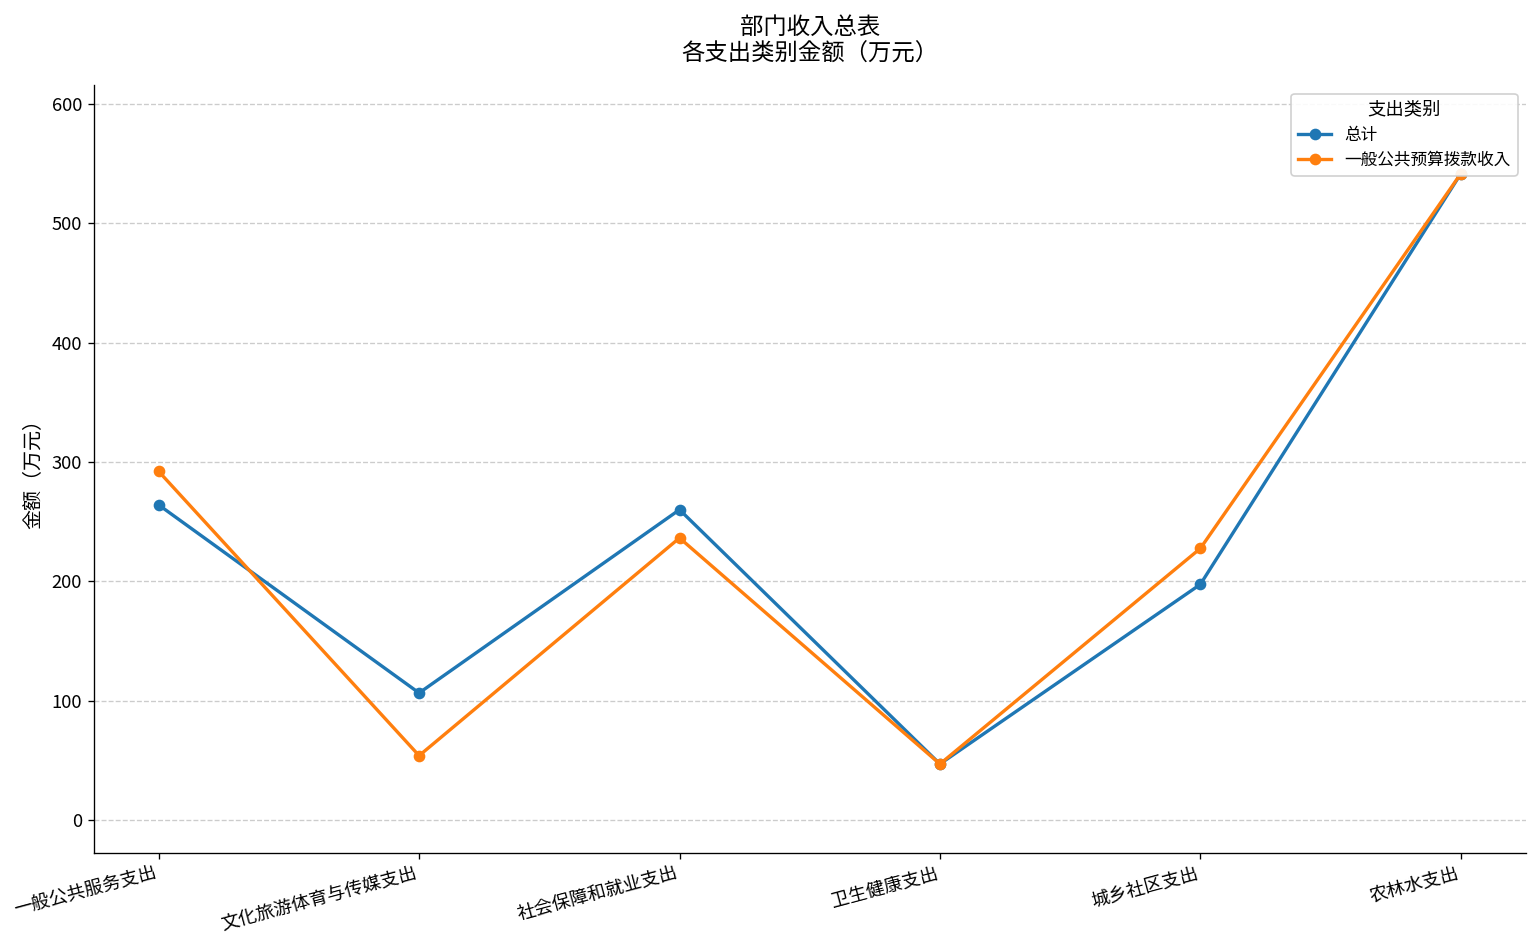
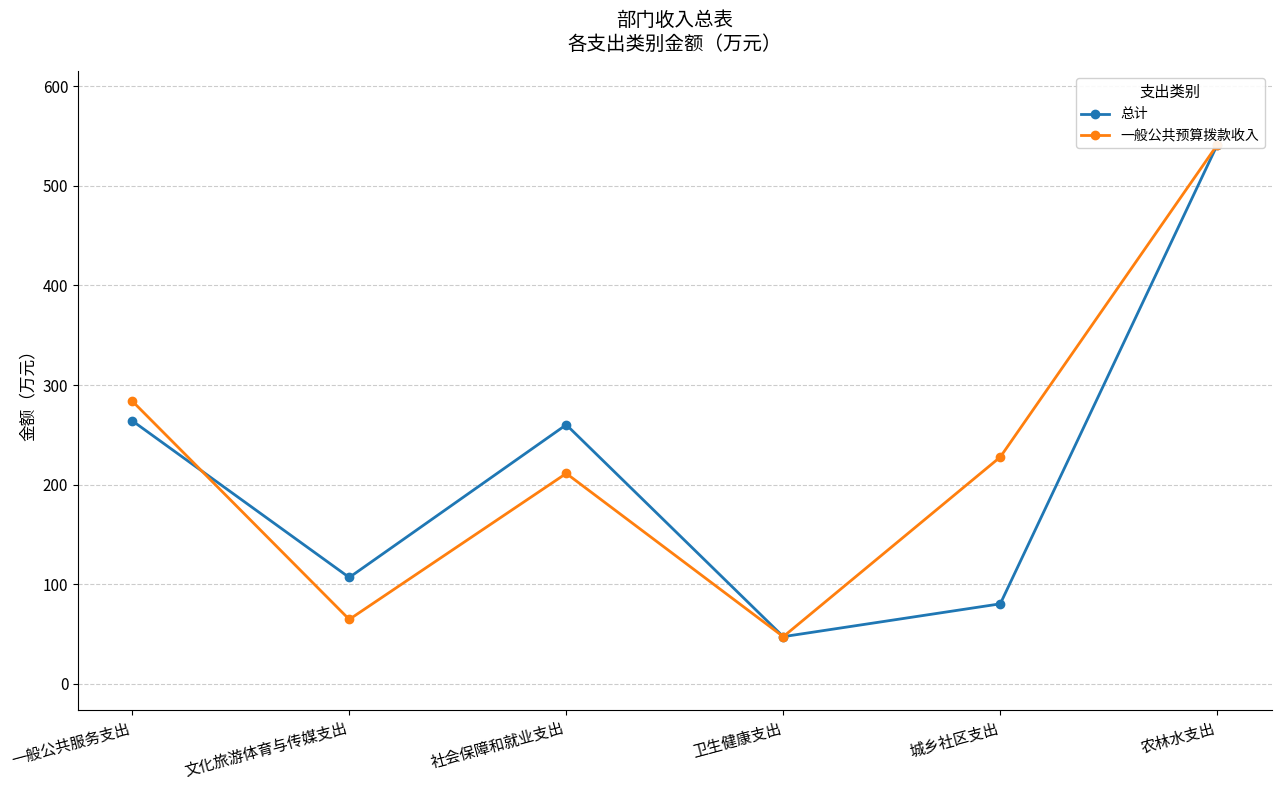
  {
    "总计": {
      "一般公共服务支出": 260,
      "文化旅游体育与传媒支出": 110,
      "社会保障和就业支出": 260,
-     "城乡社区支出": 200
+     "城乡社区支出": 80
    },
    "一般公共预算拨款收入": {
-     "一般公共服务支出": 290,
-     "文化旅游体育与传媒支出": 50,
-     "社会保障和就业支出": 240,
+     "一般公共服务支出": 280,
+     "文化旅游体育与传媒支出": 60,
+     "社会保障和就业支出": 210,
      "城乡社区支出": 230
    }
  }
